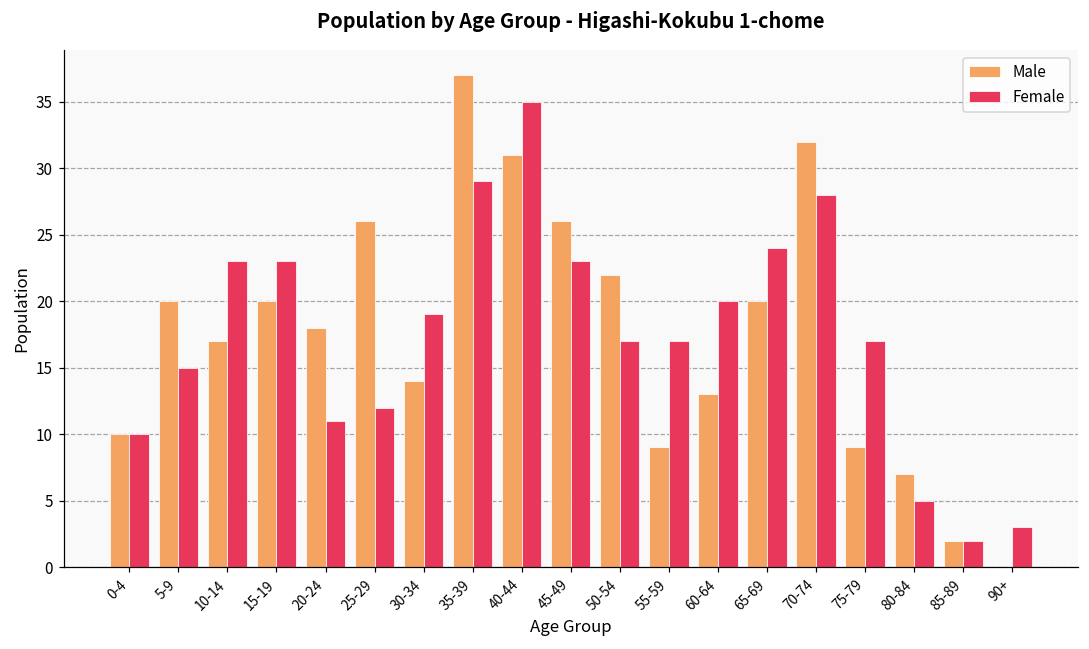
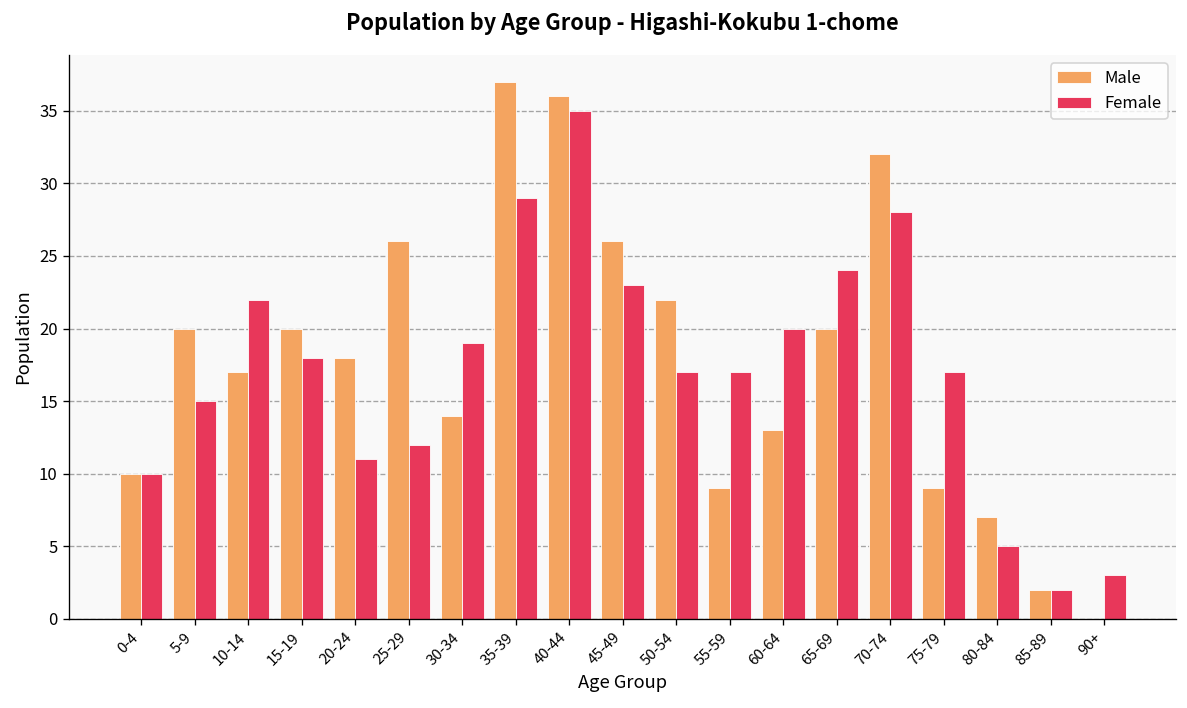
  {
    "Male": {
      "0-4": 10,
      "5-9": 20,
      "10-14": 17,
      "15-19": 20,
      "20-24": 18,
      "25-29": 26,
      "30-34": 14,
      "35-39": 37,
-     "40-44": 31,
+     "40-44": 36,
      "45-49": 26,
      "50-54": 22,
      "55-59": 9,
      "60-64": 13,
      "65-69": 20,
      "70-74": 32,
      "75-79": 9,
      "80-84": 7,
      "85-89": 2,
      "90+": 0
    },
    "Female": {
      "0-4": 10,
      "5-9": 15,
-     "10-14": 23,
-     "15-19": 23,
+     "10-14": 22,
+     "15-19": 18,
      "20-24": 11,
      "25-29": 12,
      "30-34": 19,
      "35-39": 29,
      "40-44": 35,
      "45-49": 23,
      "50-54": 17,
      "55-59": 17,
      "60-64": 20,
      "65-69": 24,
      "70-74": 28,
      "75-79": 17,
      "80-84": 5,
      "85-89": 2,
      "90+": 3
    }
  }
